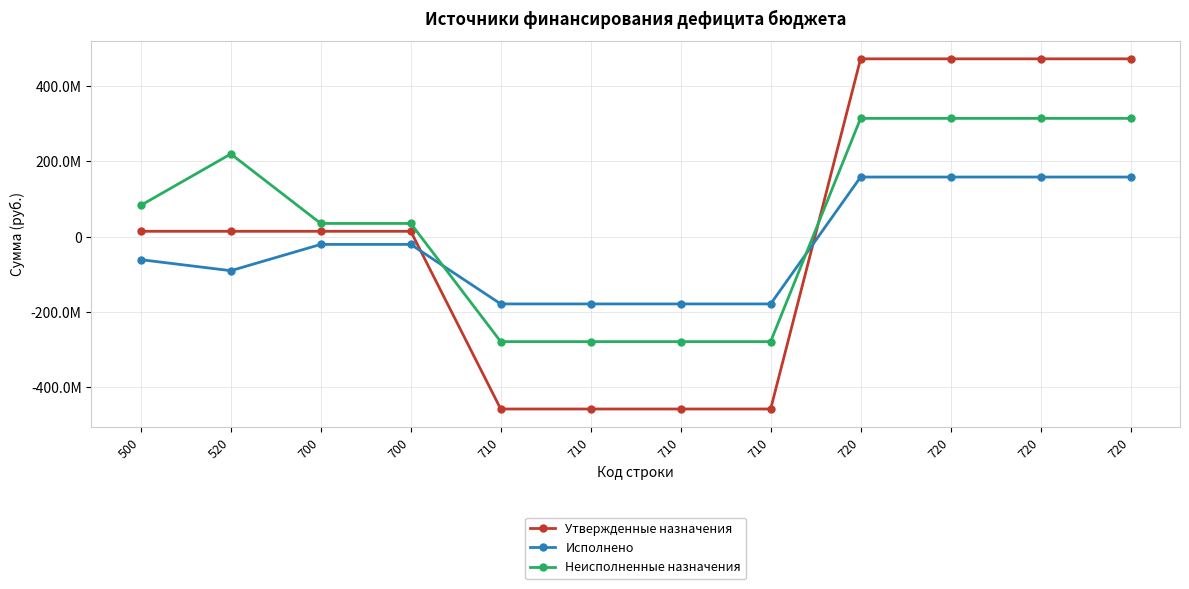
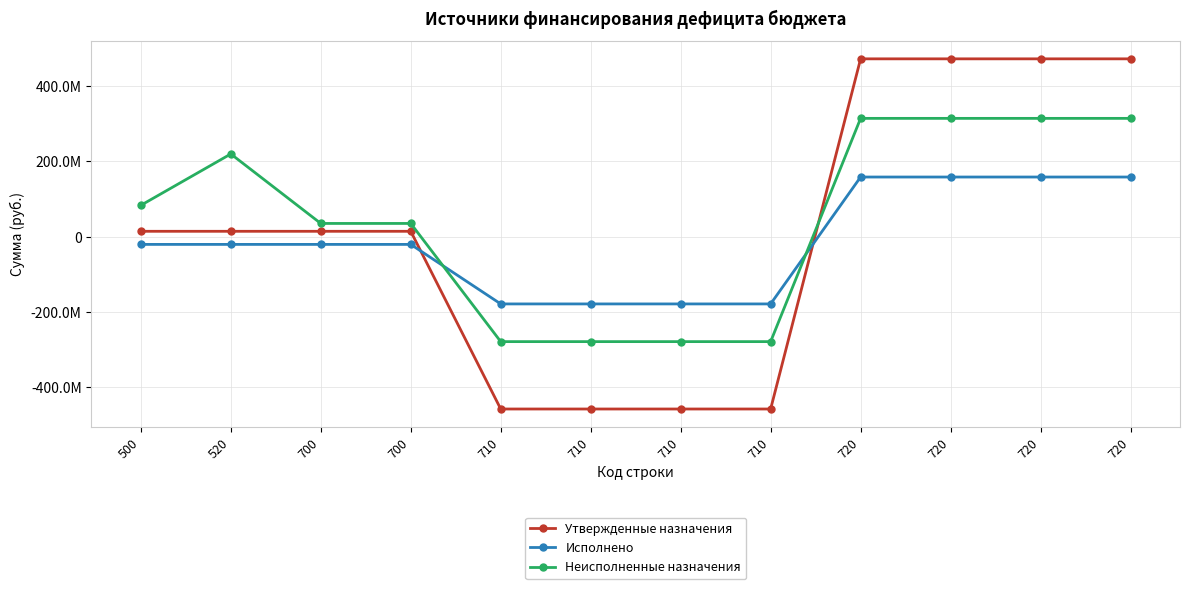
  {
    "Утвержденные назначения": {
      "500": 10000000,
      "520": 10000000
    },
    "Исполнено": {
-     "500": -60000000,
-     "520": -90000000
+     "500": -20000000,
+     "520": -20000000
    },
    "Неисполненные назначения": {
      "500": 80000000,
      "520": 220000000
    }
  }
